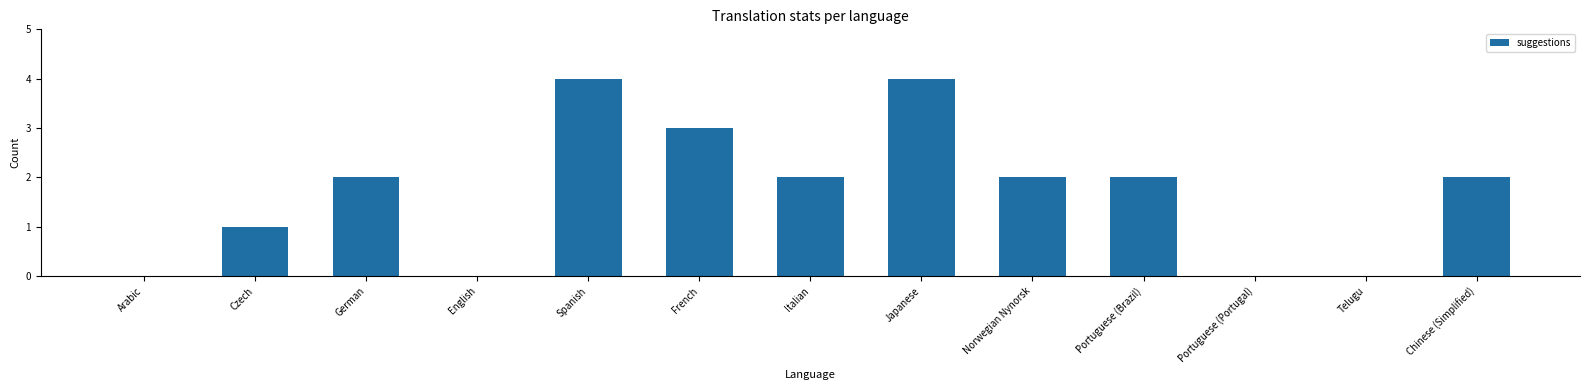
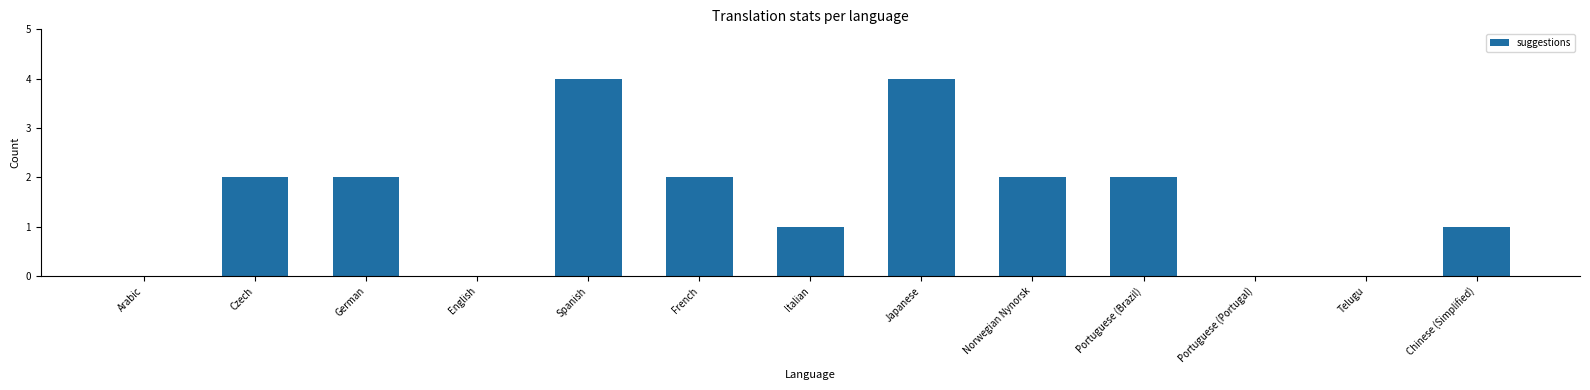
  {
    "Arabic": 0,
-   "Czech": 1,
+   "Czech": 2,
    "German": 2,
    "English": 0,
    "Spanish": 4,
-   "French": 3,
-   "Italian": 2,
+   "French": 2,
+   "Italian": 1,
    "Japanese": 4,
    "Norwegian Nynorsk": 2,
    "Portuguese (Brazil)": 2,
    "Portuguese (Portugal)": 0,
    "Telugu": 0,
-   "Chinese (Simplified)": 2
+   "Chinese (Simplified)": 1
  }
